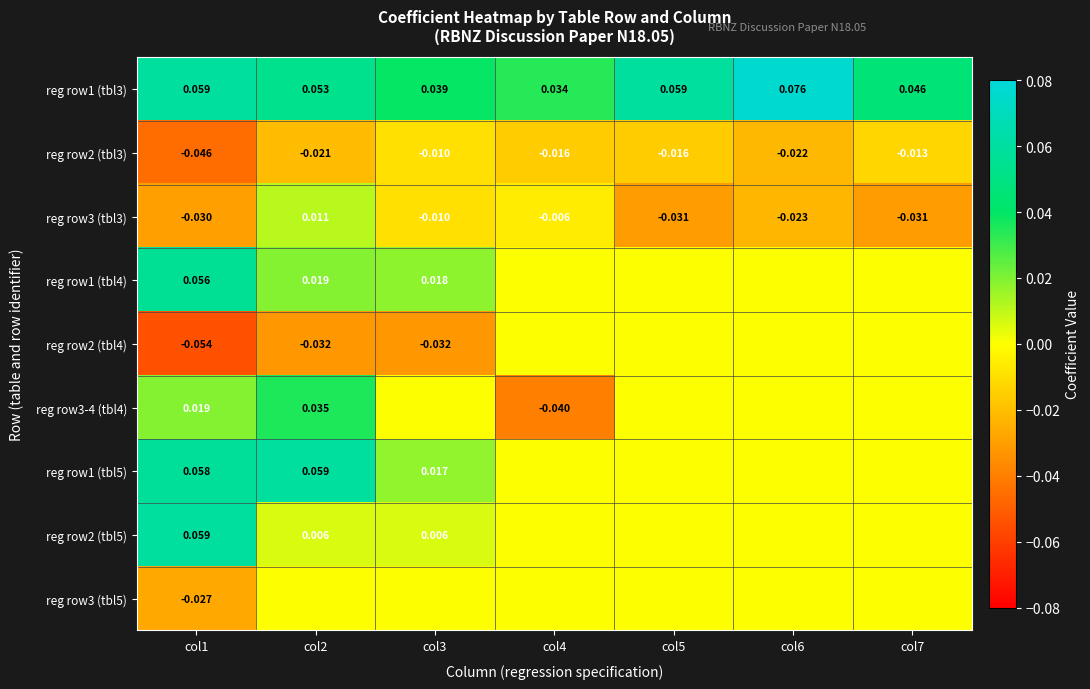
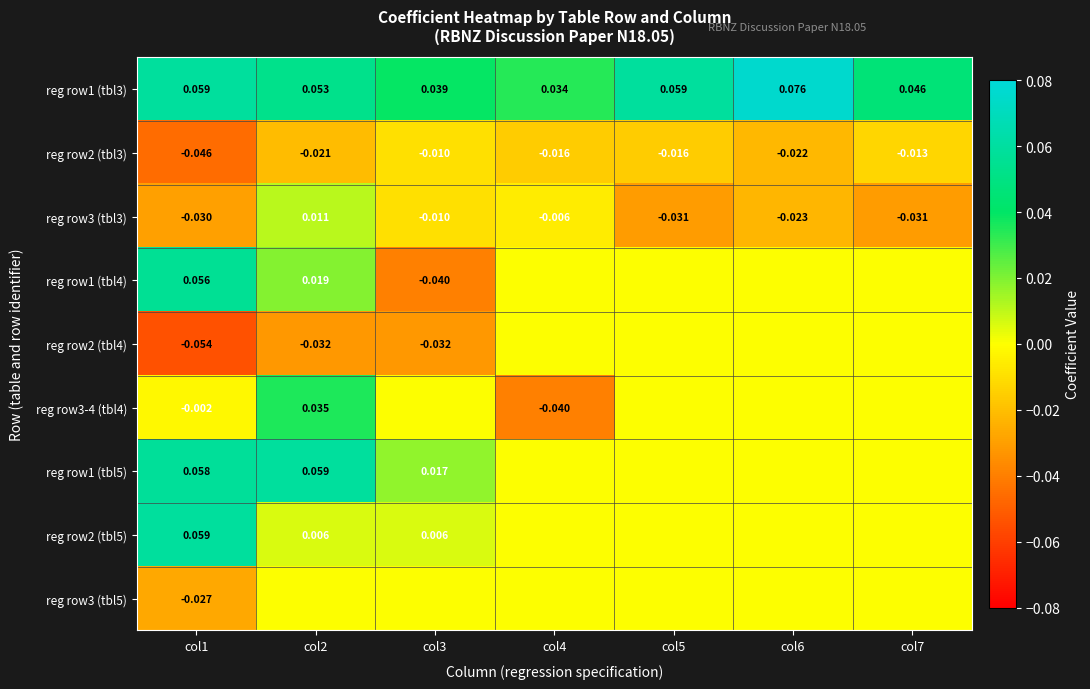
  {
    "reg row1 (tbl3)": {
      "col1": 0.059,
      "col2": 0.053,
      "col3": 0.039,
      "col4": 0.034,
      "col5": 0.059,
      "col6": 0.076,
      "col7": 0.046
    },
    "reg row2 (tbl3)": {
      "col1": -0.046,
      "col2": -0.021,
      "col3": -0.010,
      "col4": -0.016,
      "col5": -0.016,
      "col6": -0.022,
      "col7": -0.013
    },
    "reg row3 (tbl3)": {
      "col1": -0.030,
      "col2": 0.011,
      "col3": -0.010,
      "col4": -0.006,
      "col5": -0.031,
      "col6": -0.023,
      "col7": -0.031
    },
    "reg row1 (tbl4)": {
      "col1": 0.056,
      "col2": 0.019,
-     "col3": 0.018
+     "col3": -0.040
    },
    "reg row2 (tbl4)": {
      "col1": -0.054,
      "col2": -0.032,
      "col3": -0.032
    },
    "reg row3-4 (tbl4)": {
-     "col1": 0.019,
+     "col1": -0.002,
      "col2": 0.035,
      "col4": -0.040
    },
    "reg row1 (tbl5)": {
      "col1": 0.058,
      "col2": 0.059,
      "col3": 0.017
    },
    "reg row2 (tbl5)": {
      "col1": 0.059,
      "col2": 0.006,
      "col3": 0.006
    },
    "reg row3 (tbl5)": {
      "col1": -0.027
    }
  }
